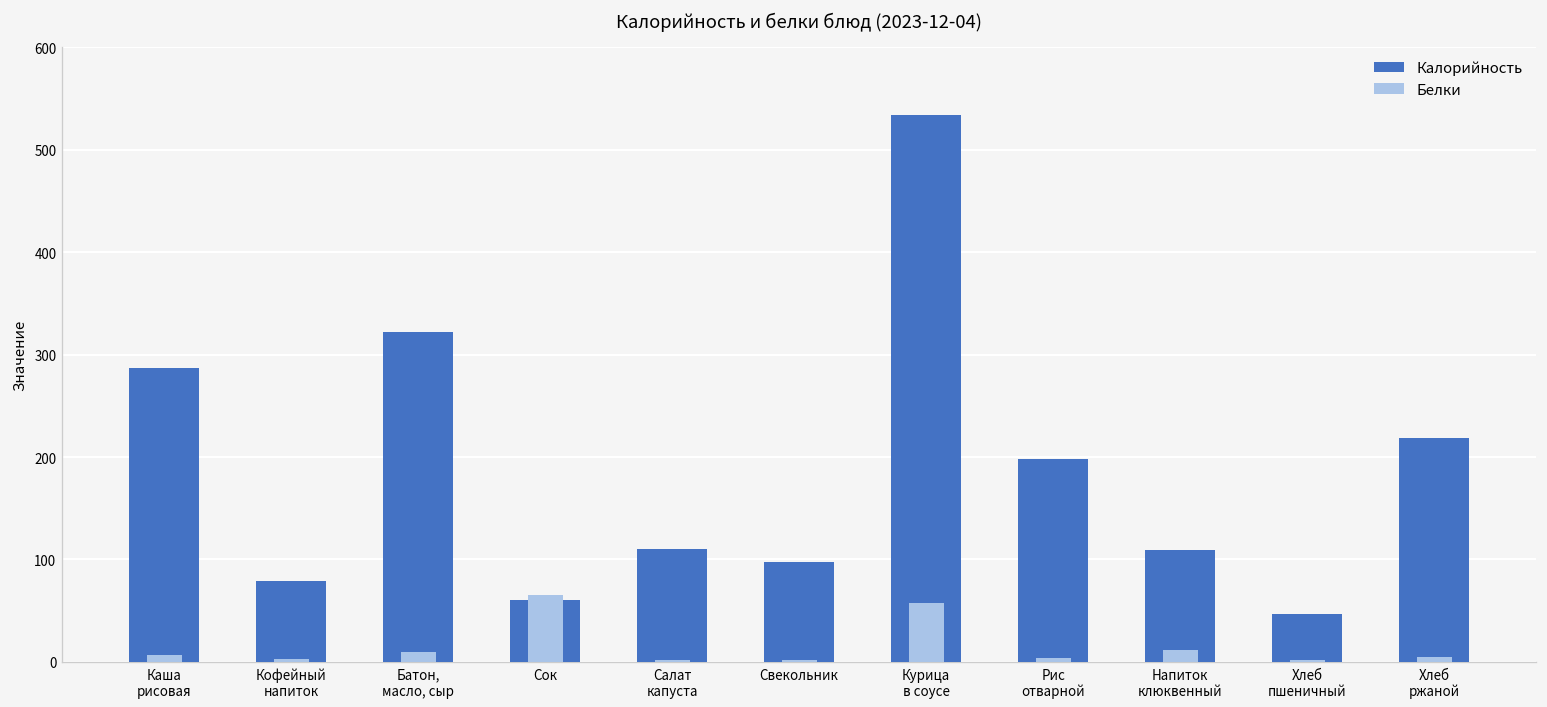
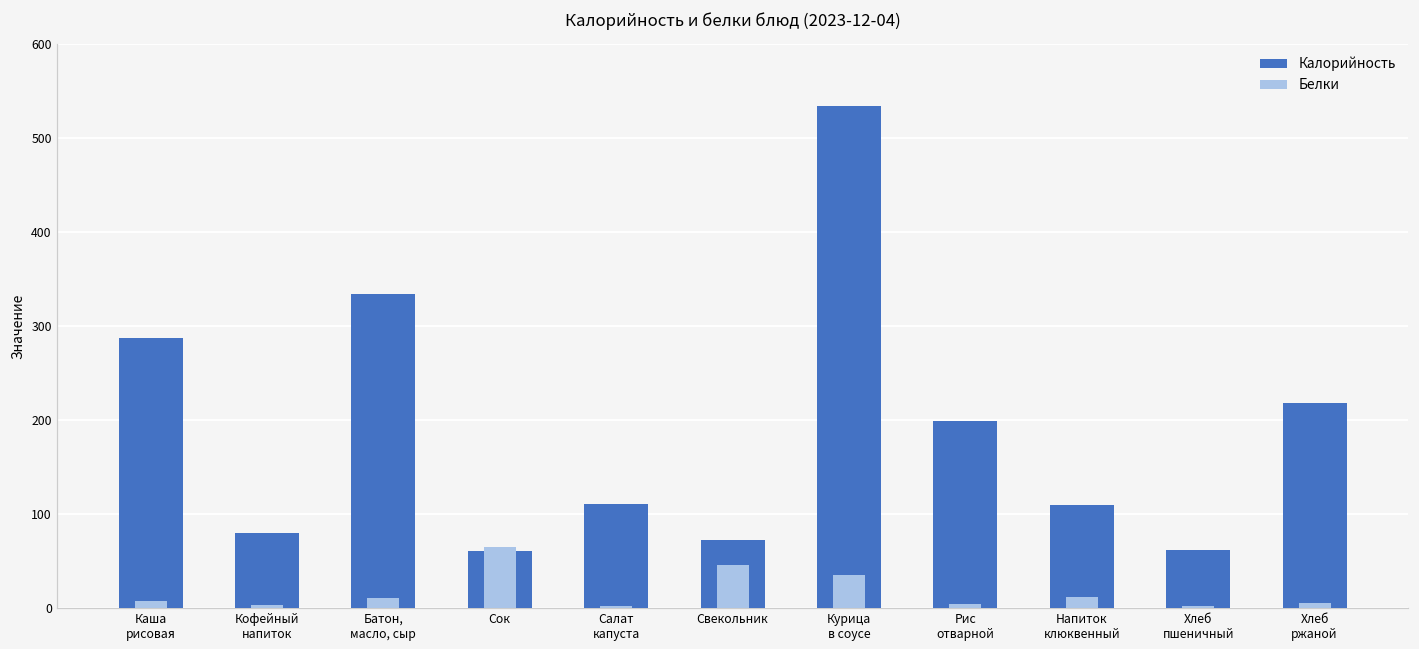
  {
    "Калорийность": {
      "Каша рисовая": 290,
      "Кофейный напиток": 80,
-     "Батон, масло, сыр": 320,
+     "Батон, масло, сыр": 330,
      "Салат капуста": 110,
-     "Свекольник": 100,
+     "Свекольник": 70,
      "Курица в соусе": 530,
      "Рис отварной": 200,
      "Напиток клюквенный": 110,
-     "Хлеб пшеничный": 50,
+     "Хлеб пшеничный": 60,
      "Хлеб ржаной": 220
    },
    "Белки": {
      "Сок": 60,
-     "Свекольник": 0,
-     "Курица в соусе": 60
+     "Свекольник": 50,
+     "Курица в соусе": 30
    }
  }
